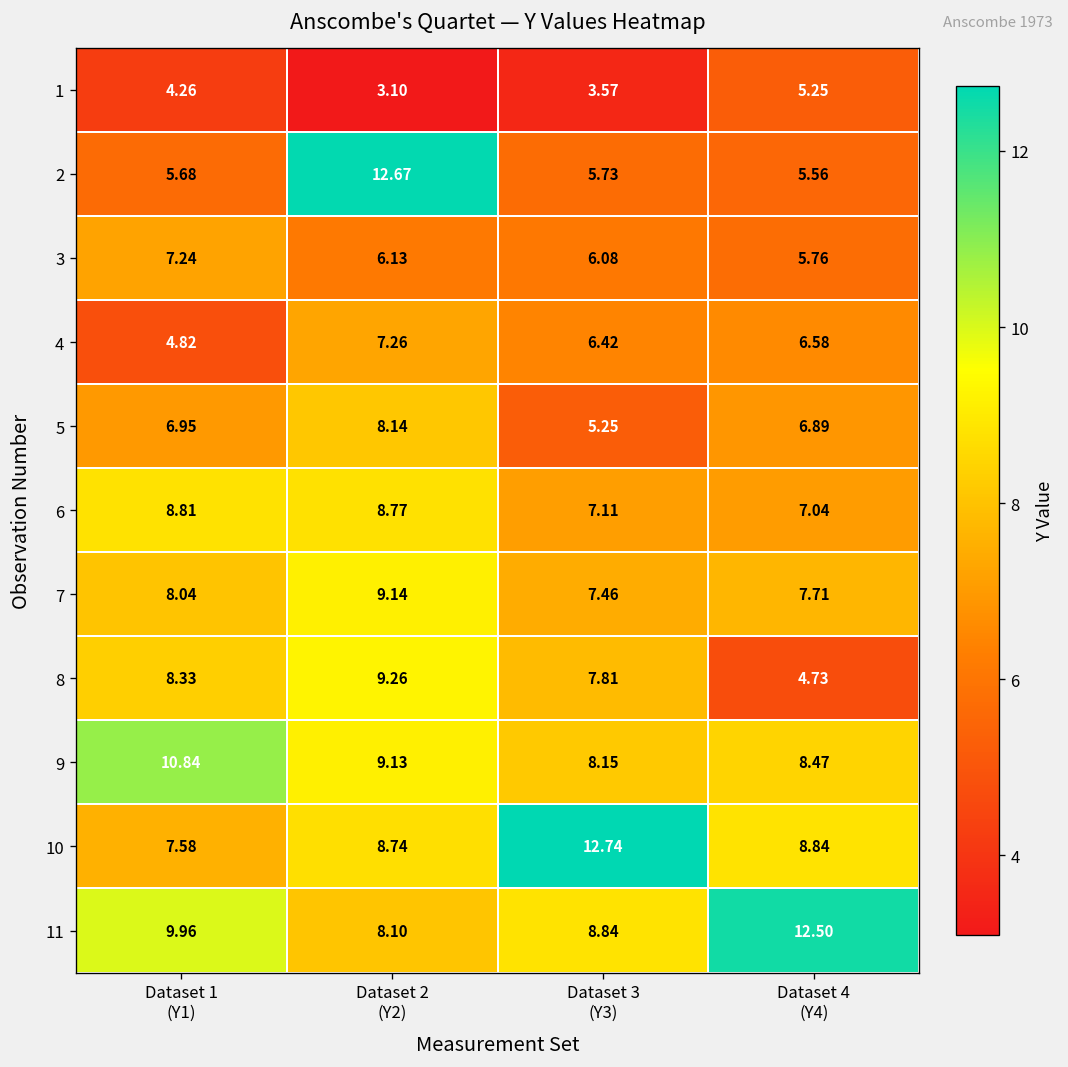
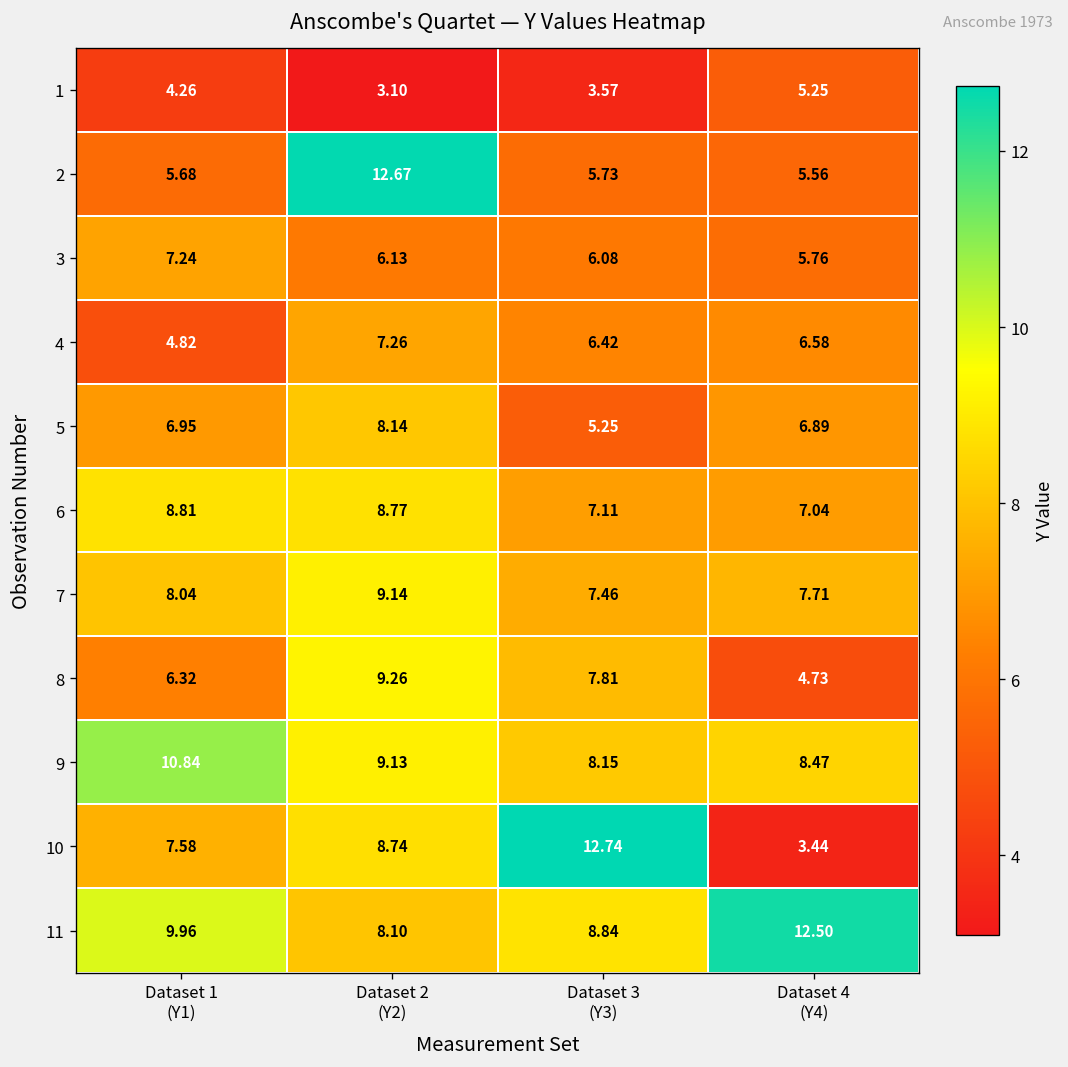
  {
    "1": {
      "Dataset 1 (Y1)": 4.26,
      "Dataset 2 (Y2)": 3.10,
      "Dataset 3 (Y3)": 3.57,
      "Dataset 4 (Y4)": 5.25
    },
    "2": {
      "Dataset 1 (Y1)": 5.68,
      "Dataset 2 (Y2)": 12.67,
      "Dataset 3 (Y3)": 5.73,
      "Dataset 4 (Y4)": 5.56
    },
    "3": {
      "Dataset 1 (Y1)": 7.24,
      "Dataset 2 (Y2)": 6.13,
      "Dataset 3 (Y3)": 6.08,
      "Dataset 4 (Y4)": 5.76
    },
    "4": {
      "Dataset 1 (Y1)": 4.82,
      "Dataset 2 (Y2)": 7.26,
      "Dataset 3 (Y3)": 6.42,
      "Dataset 4 (Y4)": 6.58
    },
    "5": {
      "Dataset 1 (Y1)": 6.95,
      "Dataset 2 (Y2)": 8.14,
      "Dataset 3 (Y3)": 5.25,
      "Dataset 4 (Y4)": 6.89
    },
    "6": {
      "Dataset 1 (Y1)": 8.81,
      "Dataset 2 (Y2)": 8.77,
      "Dataset 3 (Y3)": 7.11,
      "Dataset 4 (Y4)": 7.04
    },
    "7": {
      "Dataset 1 (Y1)": 8.04,
      "Dataset 2 (Y2)": 9.14,
      "Dataset 3 (Y3)": 7.46,
      "Dataset 4 (Y4)": 7.71
    },
    "8": {
-     "Dataset 1 (Y1)": 8.33,
+     "Dataset 1 (Y1)": 6.32,
      "Dataset 2 (Y2)": 9.26,
      "Dataset 3 (Y3)": 7.81,
      "Dataset 4 (Y4)": 4.73
    },
    "9": {
      "Dataset 1 (Y1)": 10.84,
      "Dataset 2 (Y2)": 9.13,
      "Dataset 3 (Y3)": 8.15,
      "Dataset 4 (Y4)": 8.47
    },
    "10": {
      "Dataset 1 (Y1)": 7.58,
      "Dataset 2 (Y2)": 8.74,
      "Dataset 3 (Y3)": 12.74,
-     "Dataset 4 (Y4)": 8.84
+     "Dataset 4 (Y4)": 3.44
    },
    "11": {
      "Dataset 1 (Y1)": 9.96,
      "Dataset 2 (Y2)": 8.10,
      "Dataset 3 (Y3)": 8.84,
      "Dataset 4 (Y4)": 12.50
    }
  }
